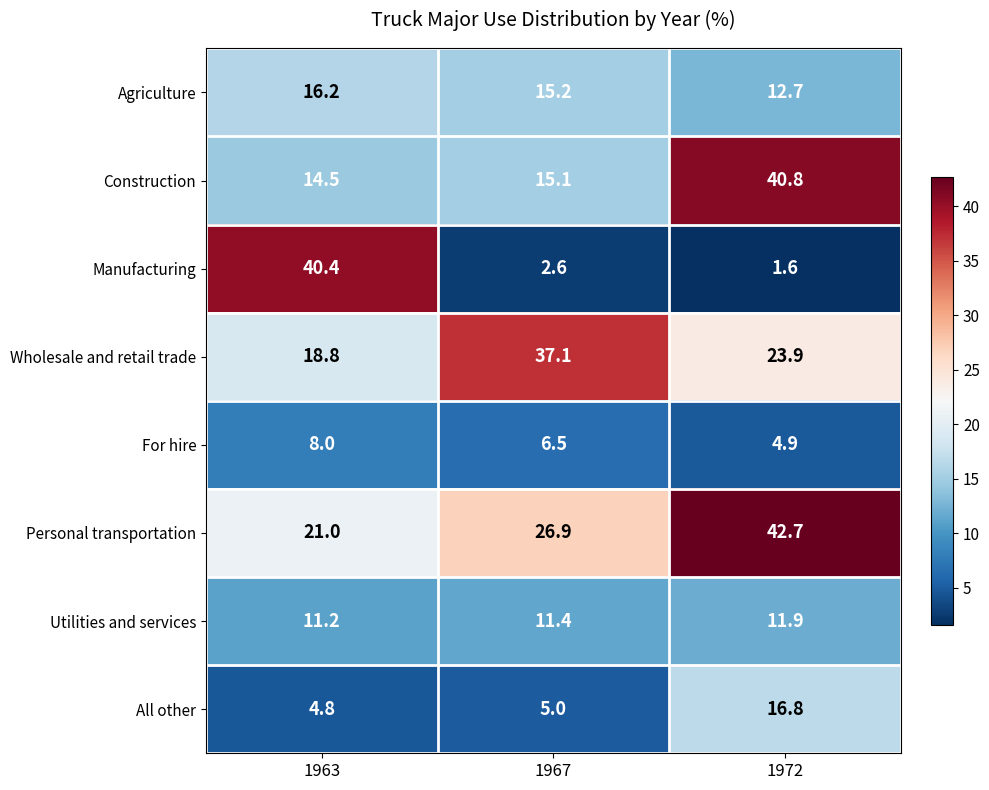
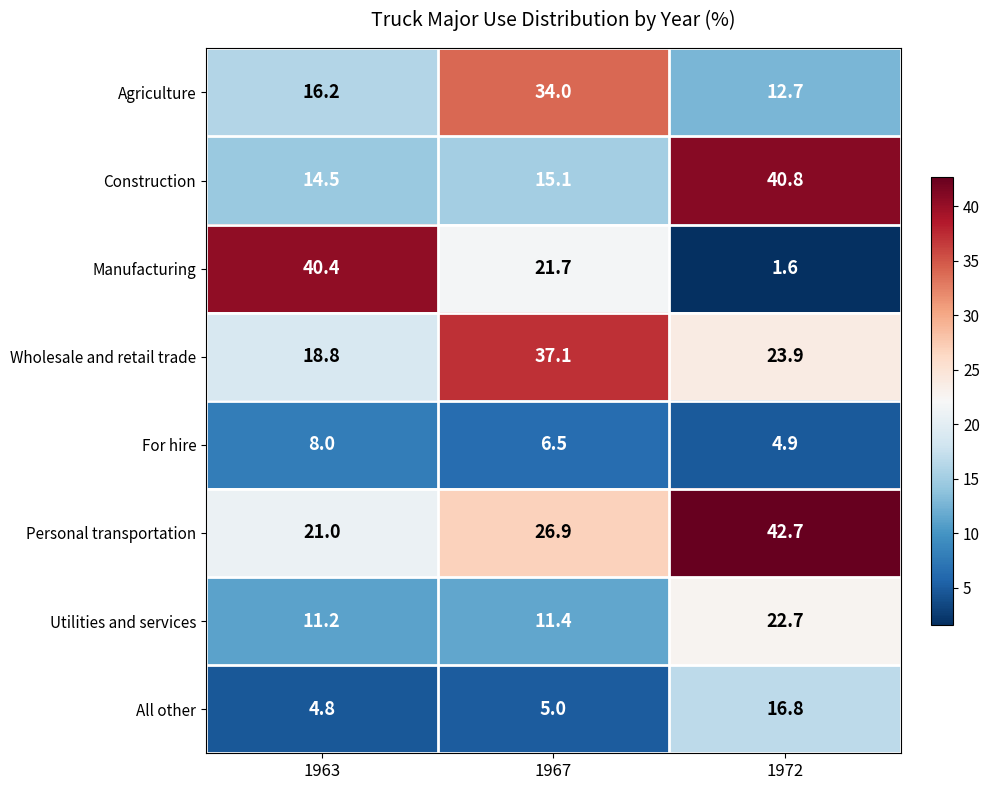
  {
    "Agriculture": {
      "1963": 16.2,
-     "1967": 15.2,
+     "1967": 34.0,
      "1972": 12.7
    },
    "Construction": {
      "1963": 14.5,
      "1967": 15.1,
      "1972": 40.8
    },
    "Manufacturing": {
      "1963": 40.4,
-     "1967": 2.6,
+     "1967": 21.7,
      "1972": 1.6
    },
    "Wholesale and retail trade": {
      "1963": 18.8,
      "1967": 37.1,
      "1972": 23.9
    },
    "For hire": {
      "1963": 8.0,
      "1967": 6.5,
      "1972": 4.9
    },
    "Personal transportation": {
      "1963": 21.0,
      "1967": 26.9,
      "1972": 42.7
    },
    "Utilities and services": {
      "1963": 11.2,
      "1967": 11.4,
-     "1972": 11.9
+     "1972": 22.7
    },
    "All other": {
      "1963": 4.8,
      "1967": 5.0,
      "1972": 16.8
    }
  }
